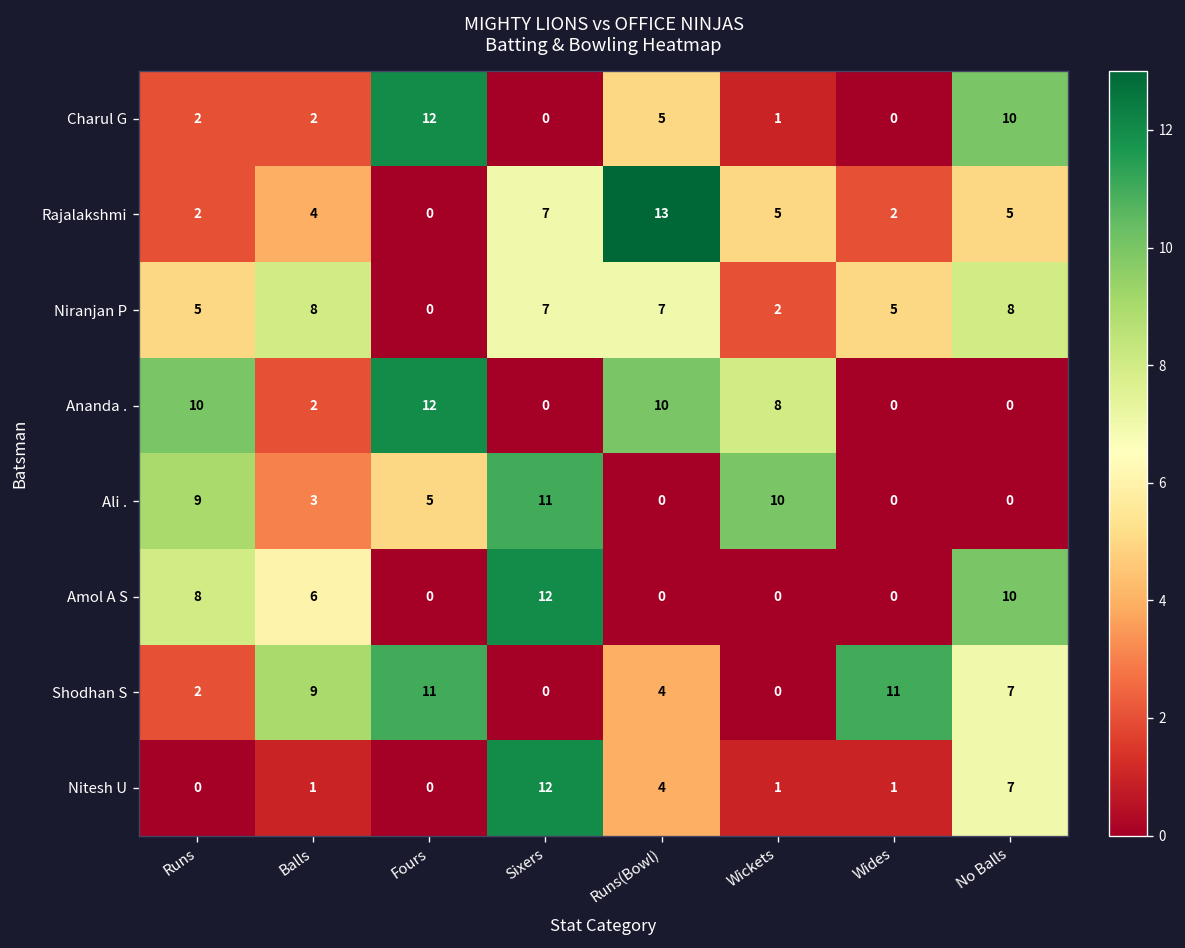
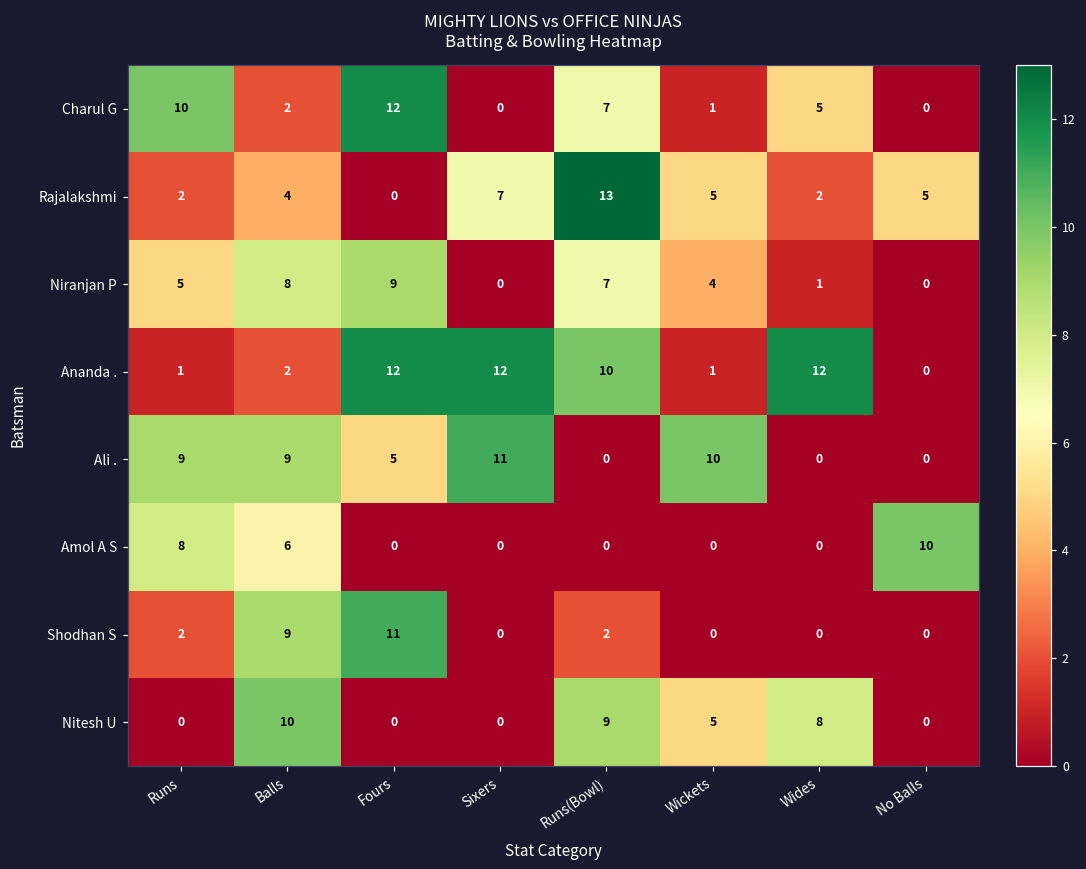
  {
    "Charul G": {
-     "Runs": 2,
+     "Runs": 10,
      "Balls": 2,
      "Fours": 12,
      "Sixers": 0,
-     "Runs(Bowl)": 5,
+     "Runs(Bowl)": 7,
      "Wickets": 1,
-     "Wides": 0,
-     "No Balls": 10
+     "Wides": 5,
+     "No Balls": 0
    },
    "Rajalakshmi": {
      "Runs": 2,
      "Balls": 4,
      "Fours": 0,
      "Sixers": 7,
      "Runs(Bowl)": 13,
      "Wickets": 5,
      "Wides": 2,
      "No Balls": 5
    },
    "Niranjan P": {
      "Runs": 5,
      "Balls": 8,
-     "Fours": 0,
-     "Sixers": 7,
+     "Fours": 9,
+     "Sixers": 0,
      "Runs(Bowl)": 7,
-     "Wickets": 2,
-     "Wides": 5,
-     "No Balls": 8
+     "Wickets": 4,
+     "Wides": 1,
+     "No Balls": 0
    },
    "Ananda .": {
-     "Runs": 10,
+     "Runs": 1,
      "Balls": 2,
      "Fours": 12,
-     "Sixers": 0,
+     "Sixers": 12,
      "Runs(Bowl)": 10,
-     "Wickets": 8,
-     "Wides": 0,
+     "Wickets": 1,
+     "Wides": 12,
      "No Balls": 0
    },
    "Ali .": {
      "Runs": 9,
-     "Balls": 3,
+     "Balls": 9,
      "Fours": 5,
      "Sixers": 11,
      "Runs(Bowl)": 0,
      "Wickets": 10,
      "Wides": 0,
      "No Balls": 0
    },
    "Amol A S": {
      "Runs": 8,
      "Balls": 6,
      "Fours": 0,
-     "Sixers": 12,
+     "Sixers": 0,
      "Runs(Bowl)": 0,
      "Wickets": 0,
      "Wides": 0,
      "No Balls": 10
    },
    "Shodhan S": {
      "Runs": 2,
      "Balls": 9,
      "Fours": 11,
      "Sixers": 0,
-     "Runs(Bowl)": 4,
+     "Runs(Bowl)": 2,
      "Wickets": 0,
-     "Wides": 11,
-     "No Balls": 7
+     "Wides": 0,
+     "No Balls": 0
    },
    "Nitesh U": {
      "Runs": 0,
-     "Balls": 1,
+     "Balls": 10,
      "Fours": 0,
-     "Sixers": 12,
-     "Runs(Bowl)": 4,
-     "Wickets": 1,
-     "Wides": 1,
-     "No Balls": 7
+     "Sixers": 0,
+     "Runs(Bowl)": 9,
+     "Wickets": 5,
+     "Wides": 8,
+     "No Balls": 0
    }
  }
